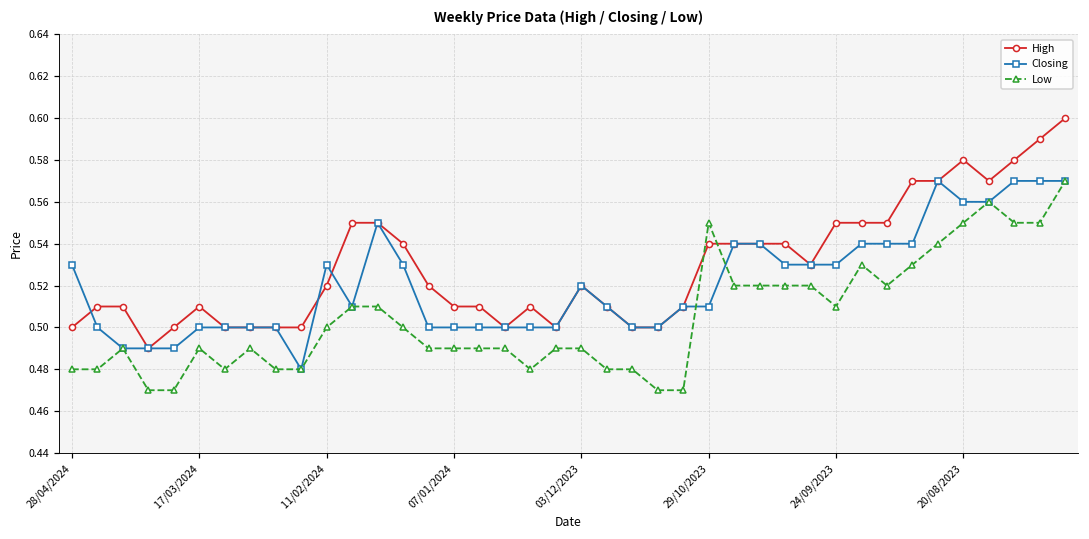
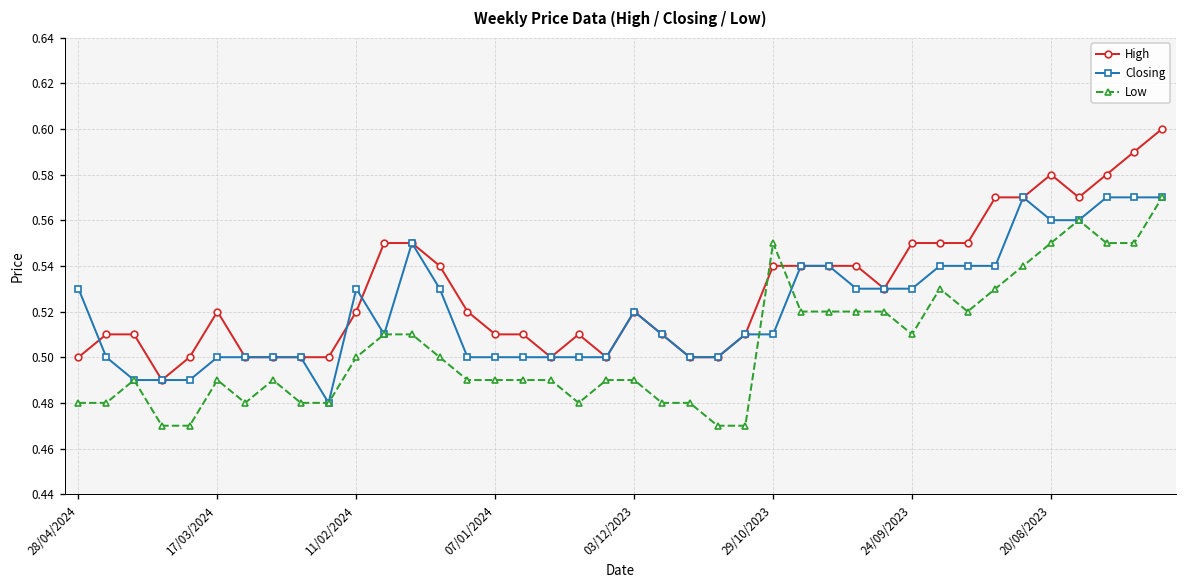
  {
    "High": {
      "28/04/2024": 0.50,
-     "17/03/2024": 0.51,
+     "17/03/2024": 0.52,
      "11/02/2024": 0.52,
      "07/01/2024": 0.51,
      "29/10/2023": 0.54,
      "24/09/2023": 0.55,
      "20/08/2023": 0.58
    },
    "Closing": {
      "28/04/2024": 0.53,
      "17/03/2024": 0.50,
      "11/02/2024": 0.53,
      "07/01/2024": 0.50,
      "29/10/2023": 0.51,
      "24/09/2023": 0.53,
      "20/08/2023": 0.56
    },
    "Low": {
      "28/04/2024": 0.48,
      "17/03/2024": 0.49,
      "11/02/2024": 0.50,
      "07/01/2024": 0.49,
      "03/12/2023": 0.49,
      "29/10/2023": 0.55,
      "24/09/2023": 0.51,
      "20/08/2023": 0.55
    }
  }
